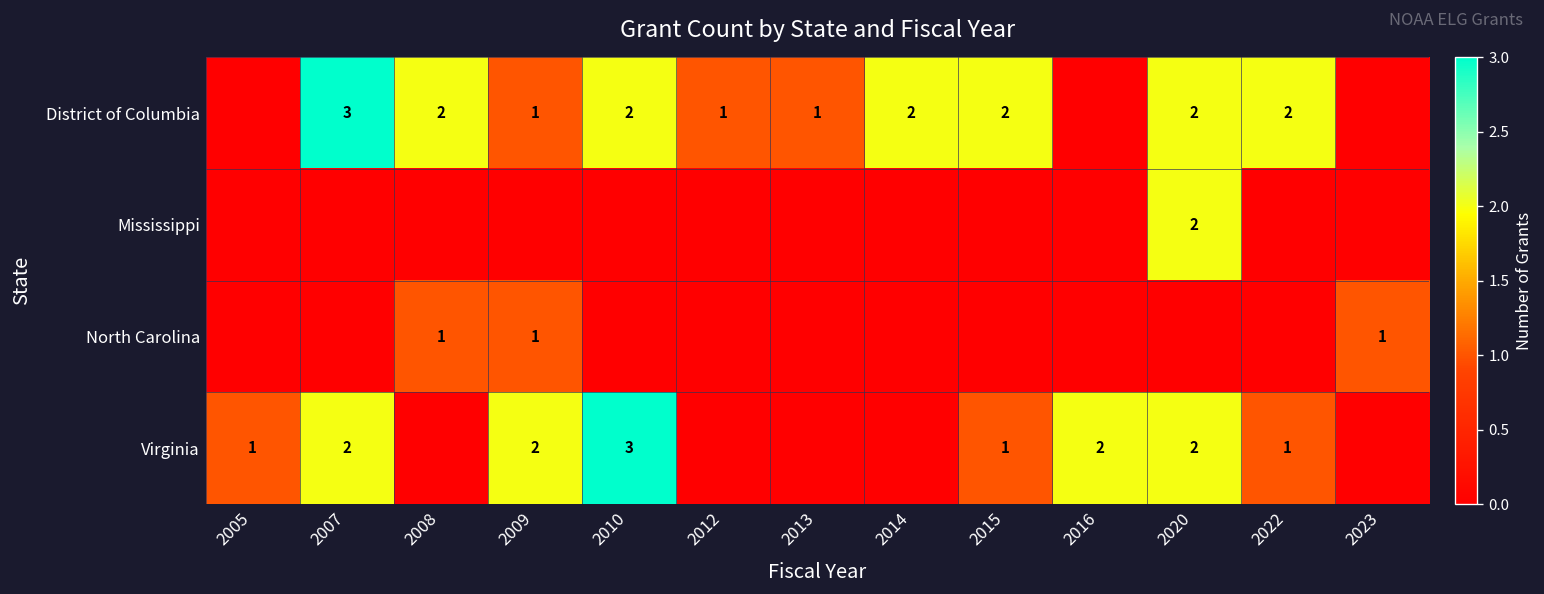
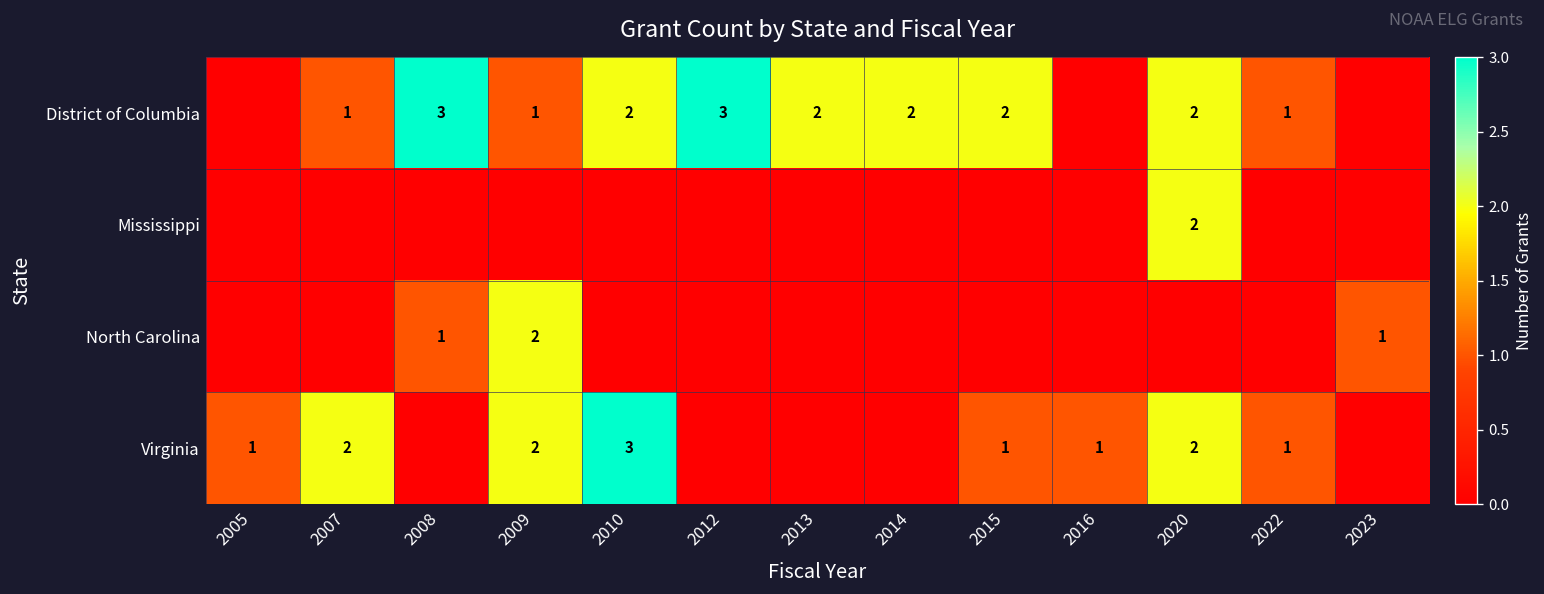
  {
    "District of Columbia": {
-     "2007": 3,
-     "2008": 2,
+     "2007": 1,
+     "2008": 3,
      "2009": 1,
      "2010": 2,
-     "2012": 1,
-     "2013": 1,
+     "2012": 3,
+     "2013": 2,
      "2014": 2,
      "2015": 2,
      "2020": 2,
-     "2022": 2
+     "2022": 1
    },
    "Mississippi": {
      "2020": 2
    },
    "North Carolina": {
      "2008": 1,
-     "2009": 1,
+     "2009": 2,
      "2023": 1
    },
    "Virginia": {
      "2005": 1,
      "2007": 2,
      "2009": 2,
      "2010": 3,
      "2015": 1,
-     "2016": 2,
+     "2016": 1,
      "2020": 2,
      "2022": 1
    }
  }
